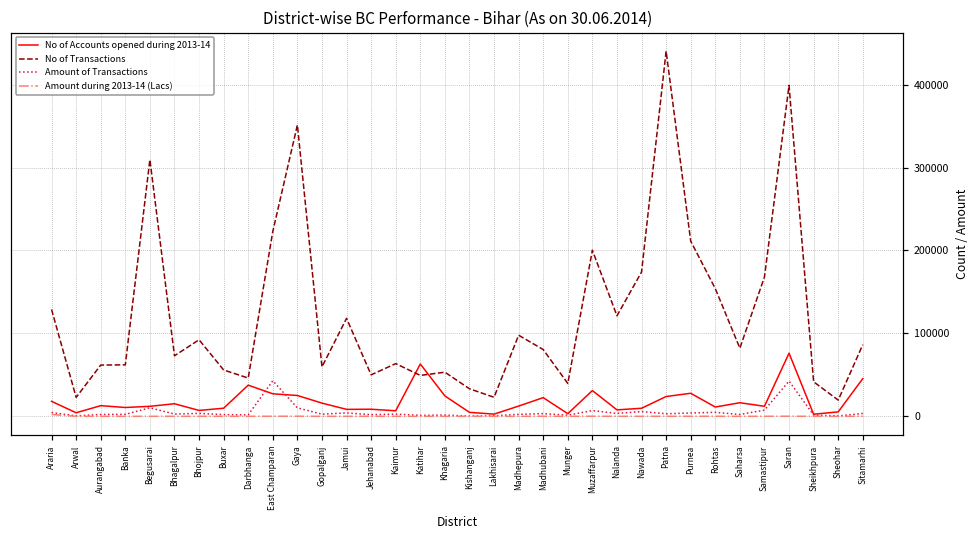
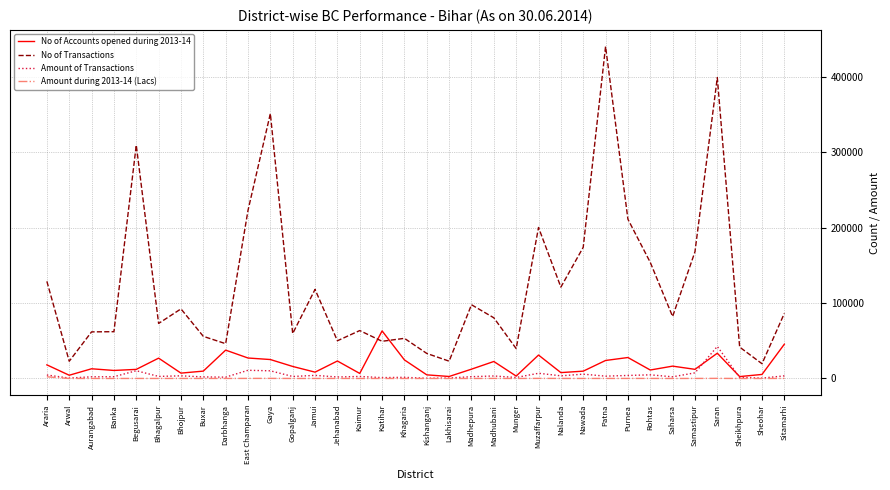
  {
    "No of Accounts opened during 2013-14": {
      "Araria": 20000,
      "Arwal": 0,
      "Aurangabad": 10000,
      "Banka": 10000,
-     "Bhagalpur": 20000,
+     "Bhagalpur": 30000,
      "Bhojpur": 10000,
      "Buxar": 10000,
      "Darbhanga": 40000,
      "East Champaran": 30000,
      "Gaya": 30000,
      "Gopalganj": 20000,
      "Jamui": 10000,
-     "Jehanabad": 10000,
+     "Jehanabad": 20000,
      "Kaimur": 10000,
      "Katihar": 60000,
      "Khagaria": 20000,
      "Kishanganj": 0,
      "Madhepura": 10000,
      "Madhubani": 20000,
      "Muzaffarpur": 30000,
      "Nalanda": 10000,
      "Nawada": 10000,
      "Patna": 20000,
      "Purnea": 30000,
      "Rohtas": 10000,
      "Saharsa": 20000,
      "Samastipur": 10000,
-     "Saran": 80000,
+     "Saran": 30000,
      "Sheohar": 10000,
      "Sitamarhi": 50000
    },
    "No of Transactions": {
      "Araria": 130000,
      "Arwal": 20000,
      "Aurangabad": 60000,
      "Banka": 60000,
      "Begusarai": 310000,
      "Bhagalpur": 70000,
      "Bhojpur": 90000,
      "Buxar": 60000,
      "Darbhanga": 50000,
      "East Champaran": 220000,
      "Gaya": 350000,
      "Gopalganj": 60000,
      "Jamui": 120000,
      "Jehanabad": 50000,
      "Kaimur": 60000,
      "Katihar": 50000,
      "Khagaria": 50000,
      "Kishanganj": 30000,
      "Lakhisarai": 20000,
      "Madhepura": 100000,
      "Madhubani": 80000,
      "Munger": 40000,
      "Muzaffarpur": 200000,
      "Nalanda": 120000,
      "Nawada": 170000,
      "Patna": 440000,
      "Purnea": 210000,
      "Rohtas": 150000,
      "Saharsa": 80000,
      "Samastipur": 170000,
      "Saran": 400000,
      "Sheikhpura": 40000,
      "Sheohar": 20000,
      "Sitamarhi": 90000
    },
    "Amount of Transactions": {
      "Bhojpur": 0,
-     "East Champaran": 40000,
+     "East Champaran": 10000,
      "Gaya": 10000,
      "Jamui": 0,
      "Muzaffarpur": 10000,
      "Nalanda": 0,
      "Nawada": 10000,
      "Purnea": 0,
      "Rohtas": 0,
      "Samastipur": 10000,
      "Saran": 40000
    },
    "Amount during 2013-14 (Lacs)": {
      "Begusarai": 0,
      "Bhojpur": 0,
      "East Champaran": 0,
      "Gaya": 0,
      "Jamui": 0,
      "Muzaffarpur": 0,
      "Nalanda": 0,
      "Nawada": 0,
      "Purnea": 0,
      "Rohtas": 0,
      "Samastipur": 0,
      "Saran": 0
    }
  }
